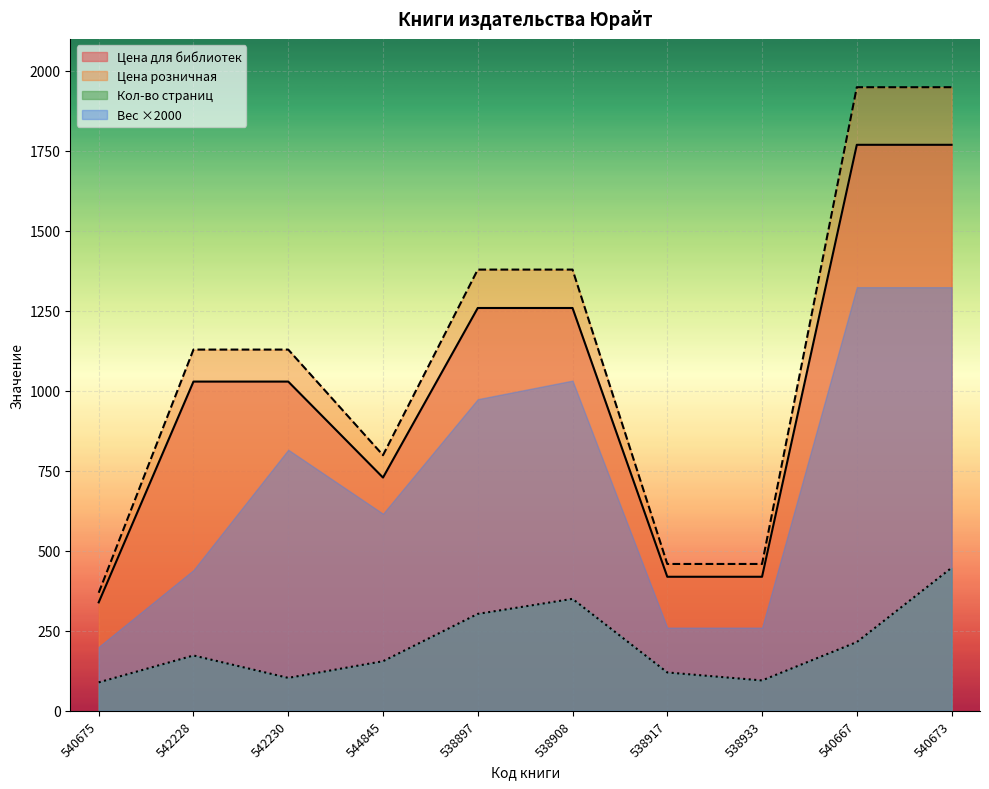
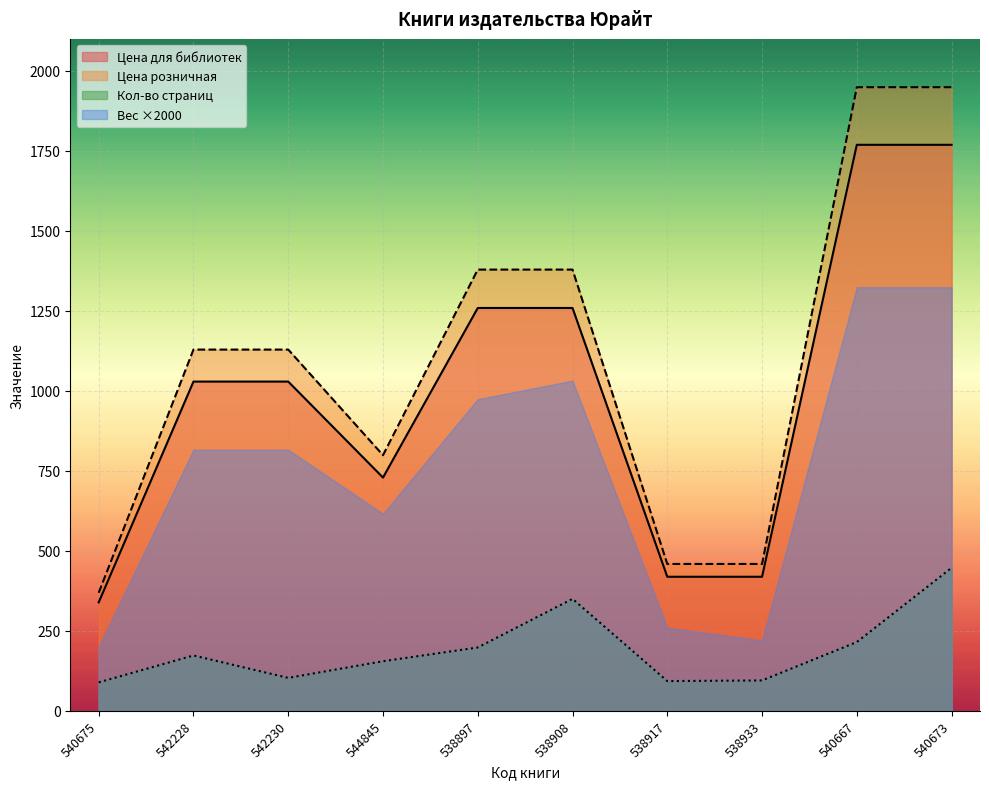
  {
    "Кол-во страниц": {
      "540675": 90,
      "542228": 170,
      "542230": 100,
      "544845": 160,
-     "538897": 300,
+     "538897": 200,
      "538908": 350,
-     "538917": 120,
+     "538917": 90,
      "538933": 100,
      "540667": 220,
      "540673": 450
    },
    "Вес ×2000": {
      "540675": 200,
-     "542228": 440,
+     "542228": 820,
      "542230": 820,
      "544845": 620,
      "538897": 970,
      "538908": 1030,
      "538917": 260,
-     "538933": 260,
+     "538933": 220,
      "540667": 1320,
      "540673": 1320
    }
  }
